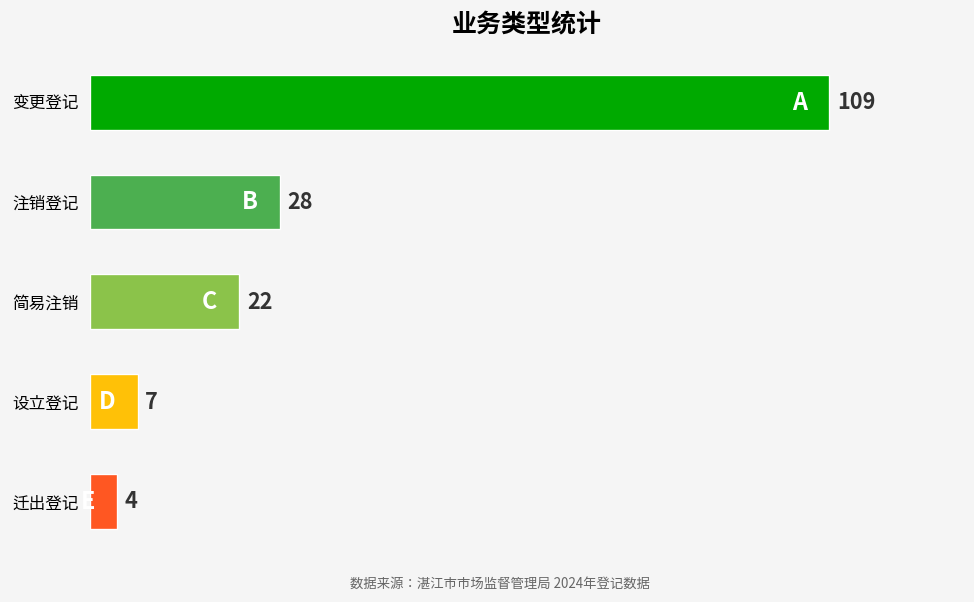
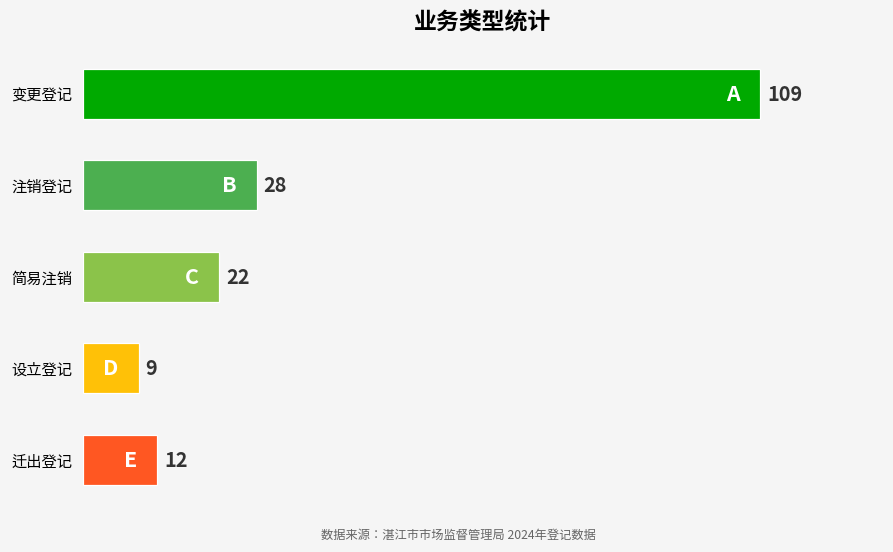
  {
    "变更登记": 109,
    "注销登记": 28,
    "简易注销": 22,
-   "设立登记": 7,
-   "迁出登记": 4
+   "设立登记": 9,
+   "迁出登记": 12
  }
